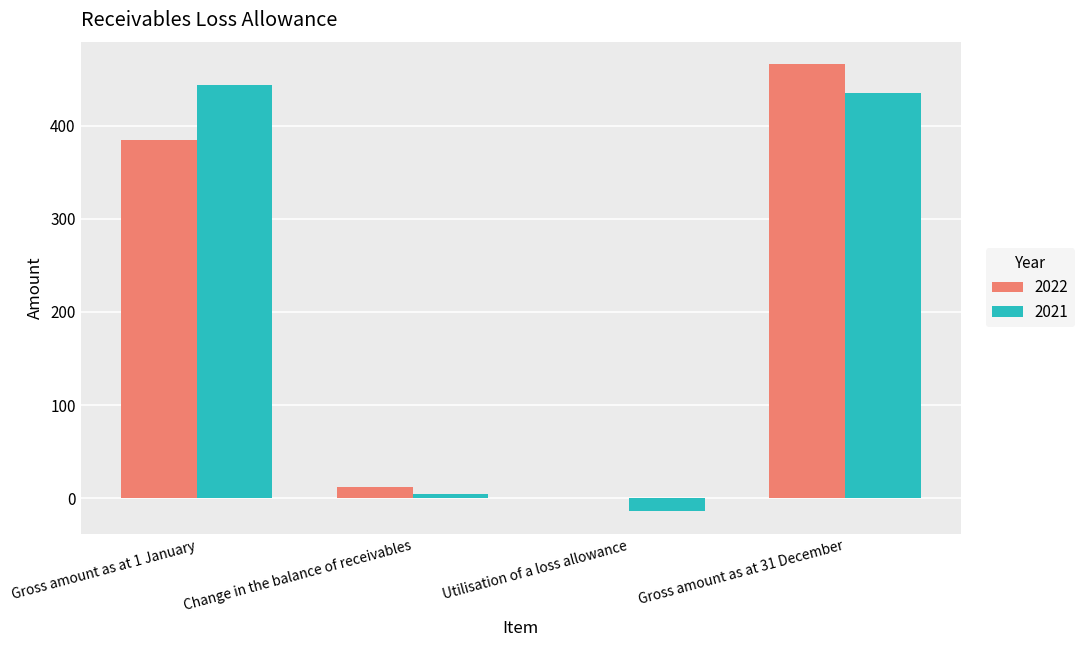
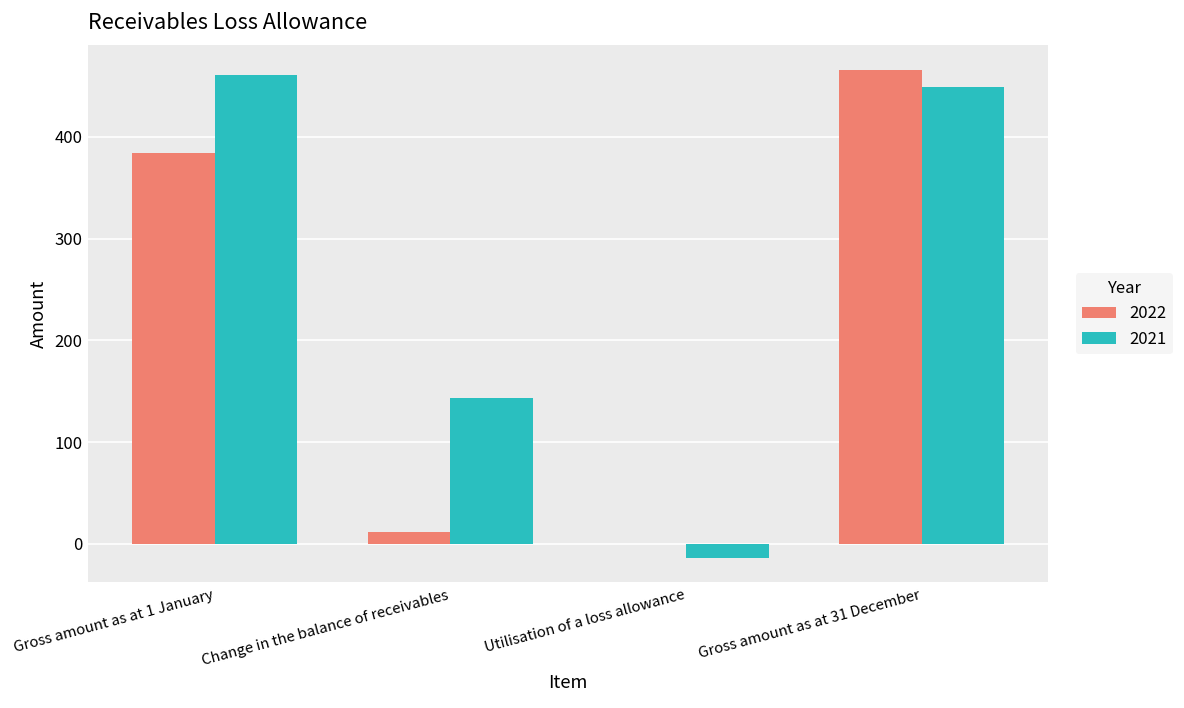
  {
    "2022": {
      "Gross amount as at 1 January": 380,
      "Change in the balance of receivables": 10,
      "Utilisation of a loss allowance": 0,
      "Gross amount as at 31 December": 470
    },
    "2021": {
-     "Gross amount as at 1 January": 440,
-     "Change in the balance of receivables": 10,
+     "Gross amount as at 1 January": 460,
+     "Change in the balance of receivables": 140,
      "Utilisation of a loss allowance": -10,
-     "Gross amount as at 31 December": 440
+     "Gross amount as at 31 December": 450
    }
  }
